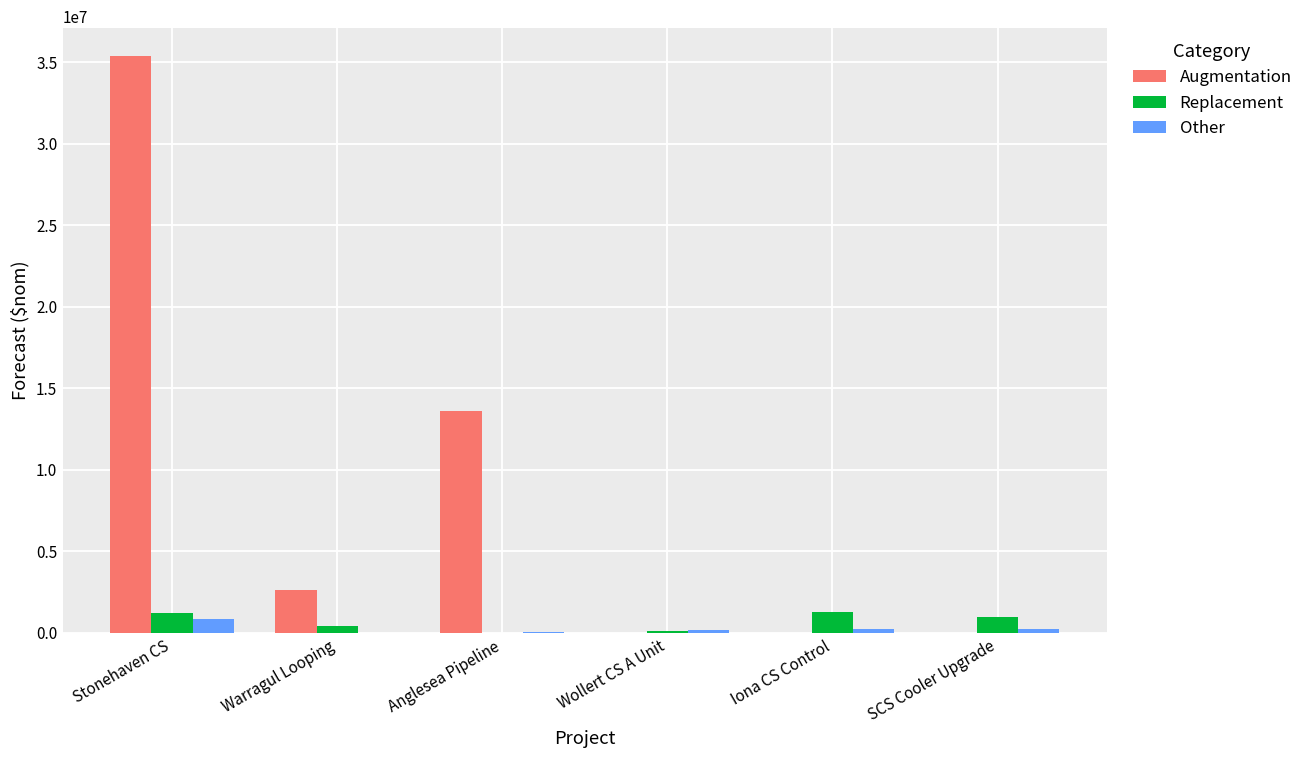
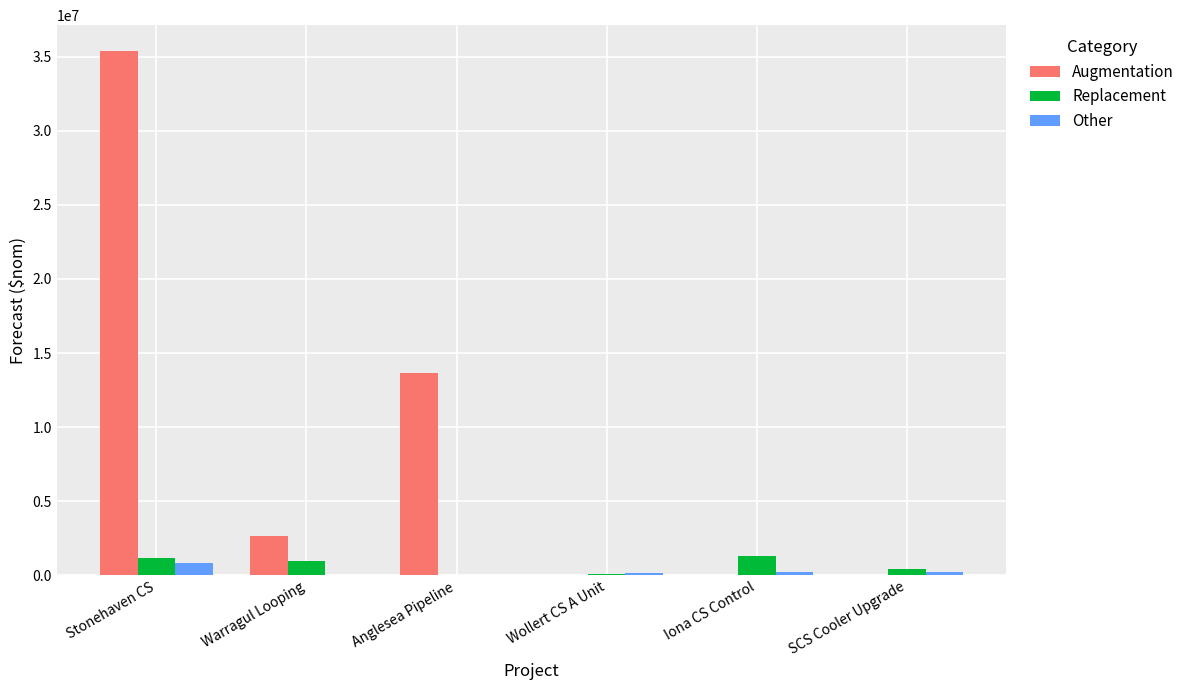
  {
    "Augmentation": {
      "Stonehaven CS": 35400000,
      "Warragul Looping": 2600000,
      "Anglesea Pipeline": 13600000,
      "Wollert CS A Unit": 0,
      "Iona CS Control": 0,
      "SCS Cooler Upgrade": 0
    },
    "Replacement": {
      "Stonehaven CS": 1200000,
-     "Warragul Looping": 400000,
+     "Warragul Looping": 1000000,
      "Anglesea Pipeline": 0,
      "Iona CS Control": 1300000,
-     "SCS Cooler Upgrade": 1000000
+     "SCS Cooler Upgrade": 400000
    },
    "Other": {
      "Stonehaven CS": 800000,
      "Warragul Looping": 0,
      "Iona CS Control": 200000,
      "SCS Cooler Upgrade": 200000
    }
  }
